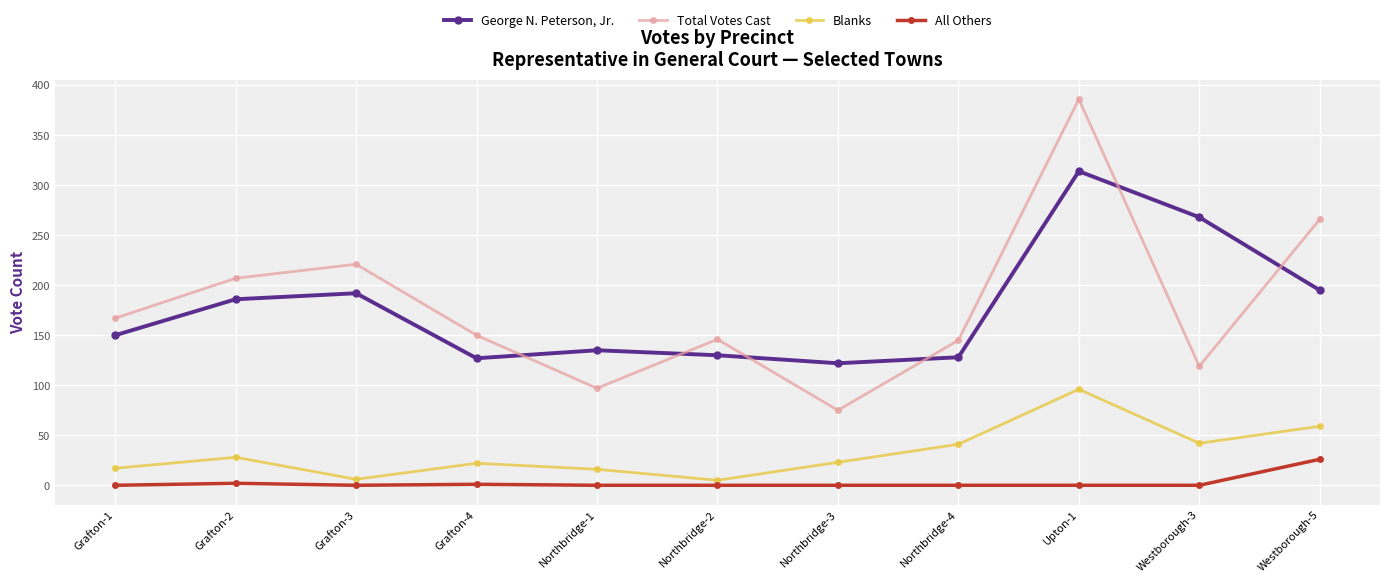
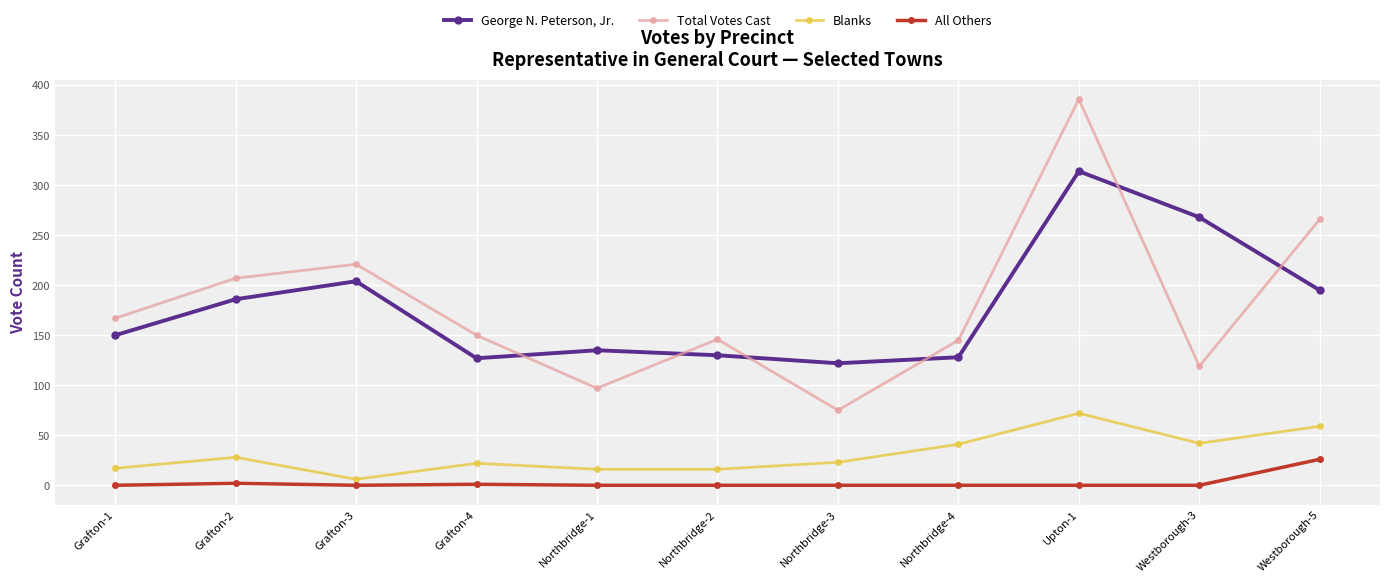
  {
    "George N. Peterson, Jr.": {
      "Grafton-1": 150,
      "Grafton-2": 186,
-     "Grafton-3": 192,
+     "Grafton-3": 204,
      "Grafton-4": 127,
      "Northbridge-1": 135,
      "Northbridge-2": 130,
      "Northbridge-3": 122,
      "Northbridge-4": 128,
      "Upton-1": 314,
      "Westborough-3": 268,
      "Westborough-5": 195
    },
    "Total Votes Cast": {
      "Grafton-1": 167,
      "Grafton-2": 207,
      "Grafton-3": 221,
      "Grafton-4": 150,
      "Northbridge-1": 97,
      "Northbridge-2": 146,
      "Northbridge-3": 75,
      "Northbridge-4": 145,
      "Upton-1": 386,
      "Westborough-3": 119,
      "Westborough-5": 266
    },
    "Blanks": {
      "Grafton-1": 17,
      "Grafton-2": 28,
      "Grafton-3": 6,
      "Grafton-4": 22,
      "Northbridge-1": 16,
-     "Northbridge-2": 5,
+     "Northbridge-2": 16,
      "Northbridge-3": 23,
      "Northbridge-4": 41,
-     "Upton-1": 96,
+     "Upton-1": 72,
      "Westborough-3": 42,
      "Westborough-5": 59
    },
    "All Others": {
      "Grafton-1": 0,
      "Grafton-2": 2,
      "Grafton-3": 0,
      "Grafton-4": 1,
      "Northbridge-1": 0,
      "Northbridge-2": 0,
      "Northbridge-3": 0,
      "Northbridge-4": 0,
      "Upton-1": 0,
      "Westborough-3": 0,
      "Westborough-5": 26
    }
  }
